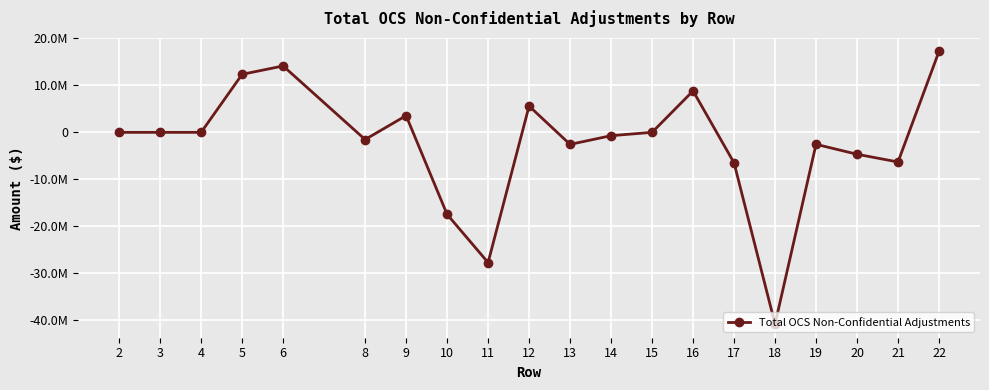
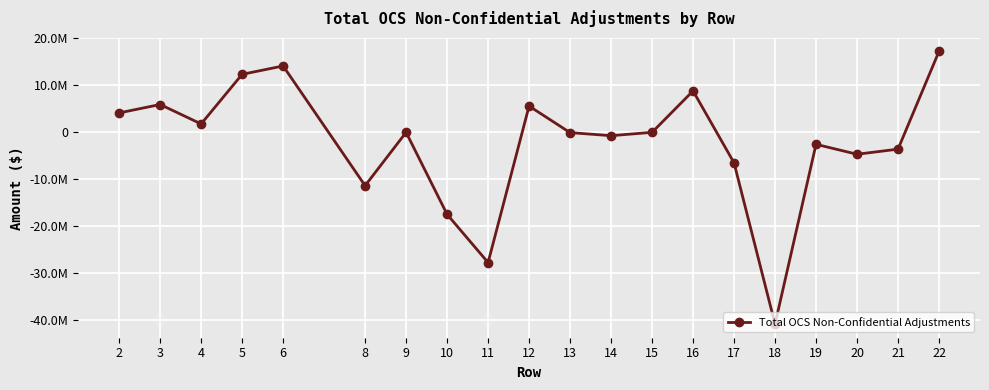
  {
-   "2": 0,
-   "3": 0,
-   "4": 0,
+   "2": 4000000,
+   "3": 6000000,
+   "4": 2000000,
    "5": 12000000,
    "6": 14000000,
-   "8": -2000000,
-   "9": 4000000,
+   "8": -11000000,
+   "9": 0,
    "10": -17000000,
    "11": -28000000,
    "12": 6000000,
-   "13": -3000000,
+   "13": 0,
    "14": -1000000,
    "15": 0,
    "16": 9000000,
    "17": -6000000,
    "19": -3000000,
    "20": -5000000,
-   "21": -6000000,
+   "21": -4000000,
    "22": 17000000
  }
